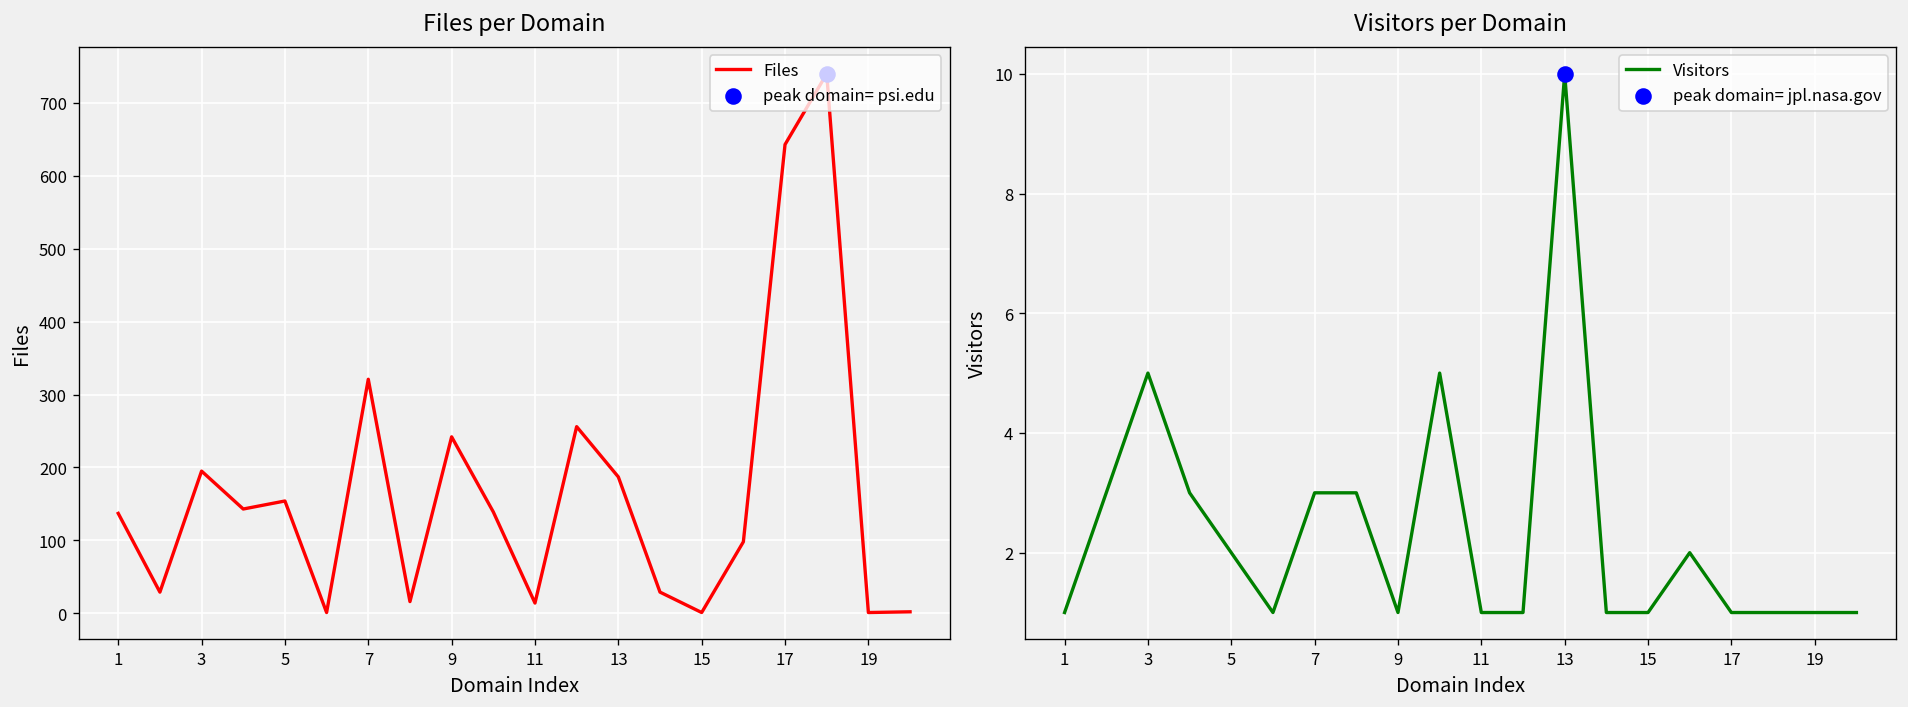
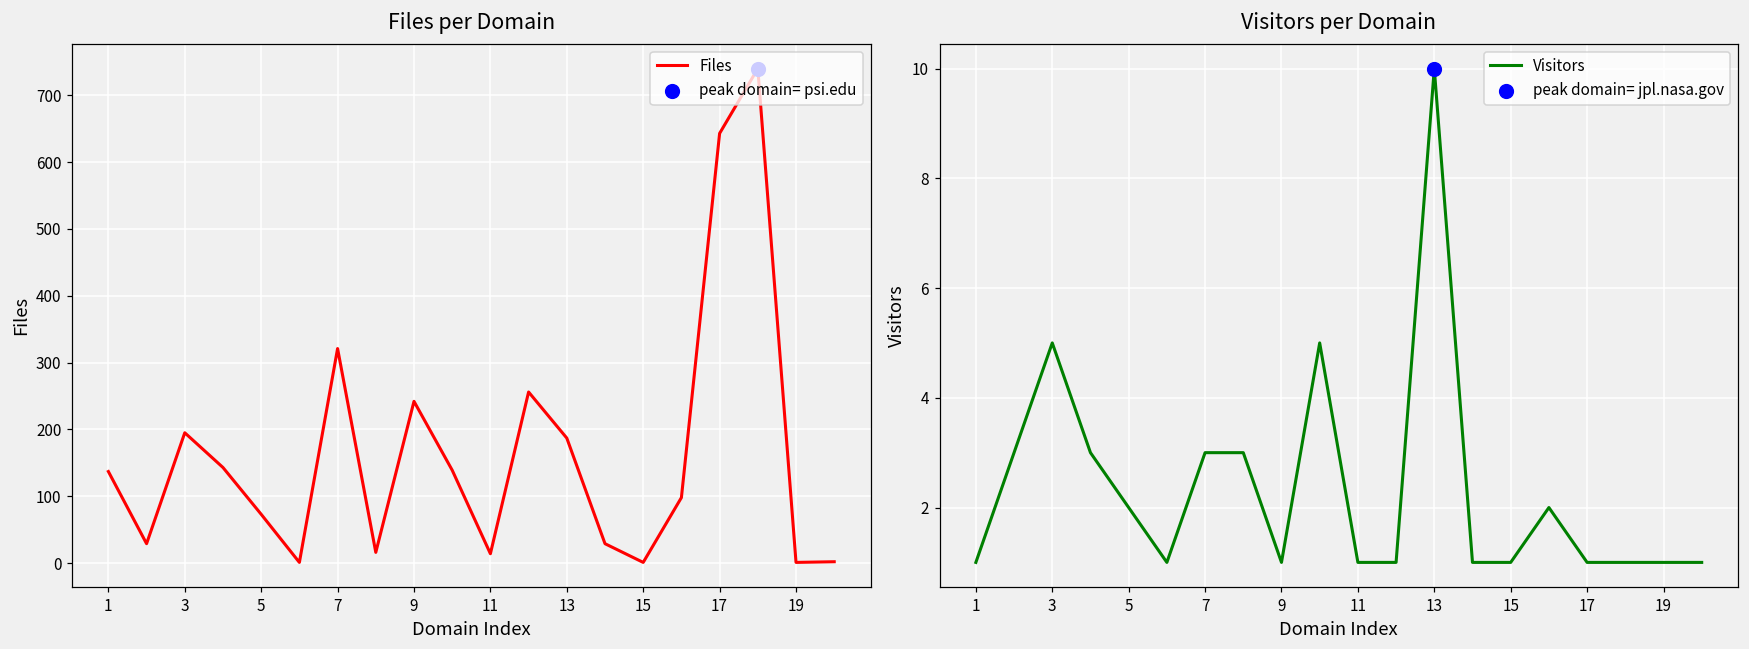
  {
    "Files per Domain": {
      "Files": {
        "1": 140,
        "3": 200,
-       "5": 150,
+       "5": 70,
        "7": 320,
        "9": 240,
        "11": 10,
        "13": 190,
        "15": 0,
        "17": 640,
        "19": 0
      }
    },
    "Visitors per Domain": {
      "Visitors": {
        "1": 1.0,
        "3": 5.0,
        "5": 2.0,
        "7": 3.0,
        "9": 1.0,
        "11": 1.0,
        "15": 1.0,
        "17": 1.0,
        "19": 1.0
      }
    }
  }
